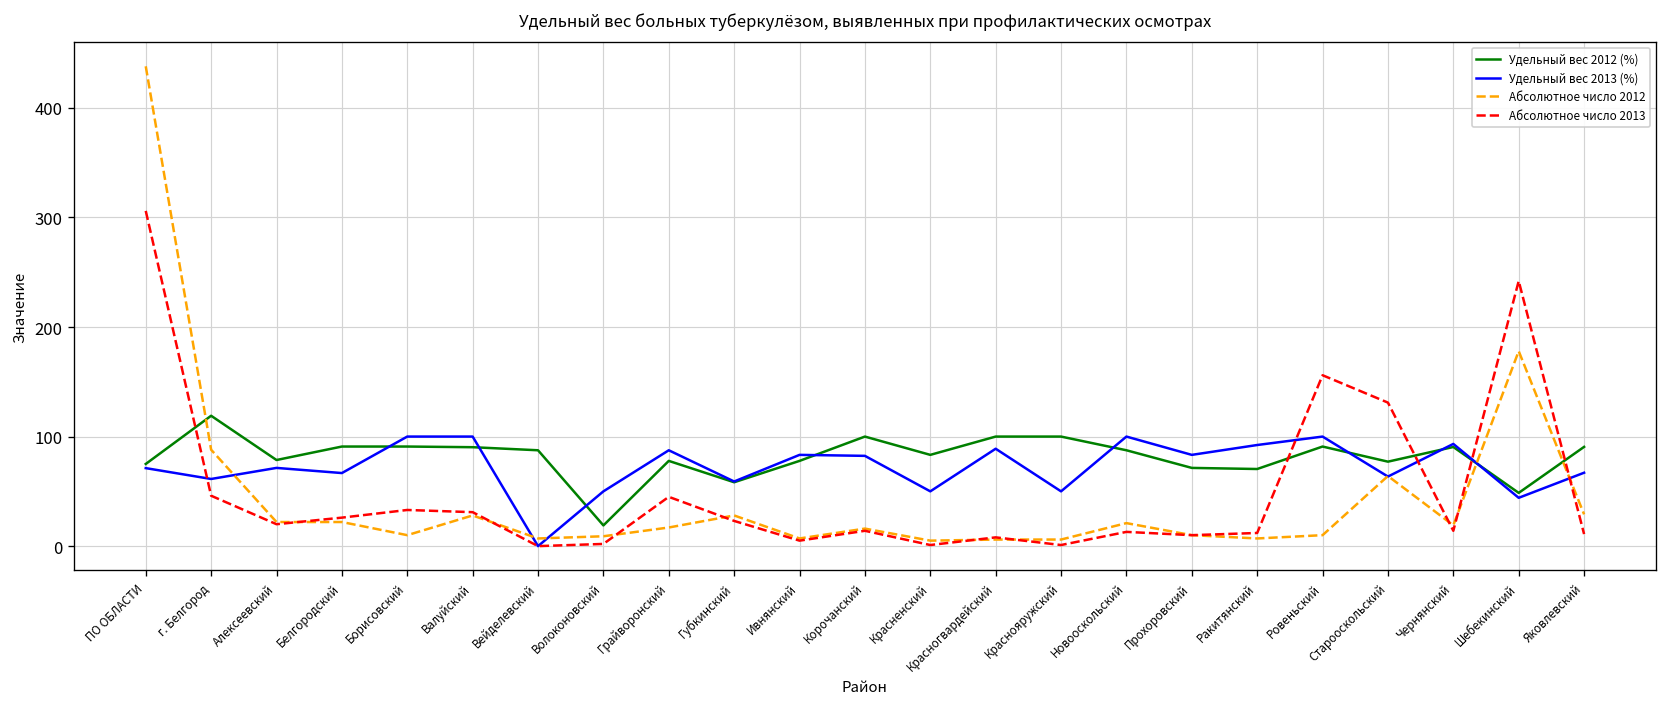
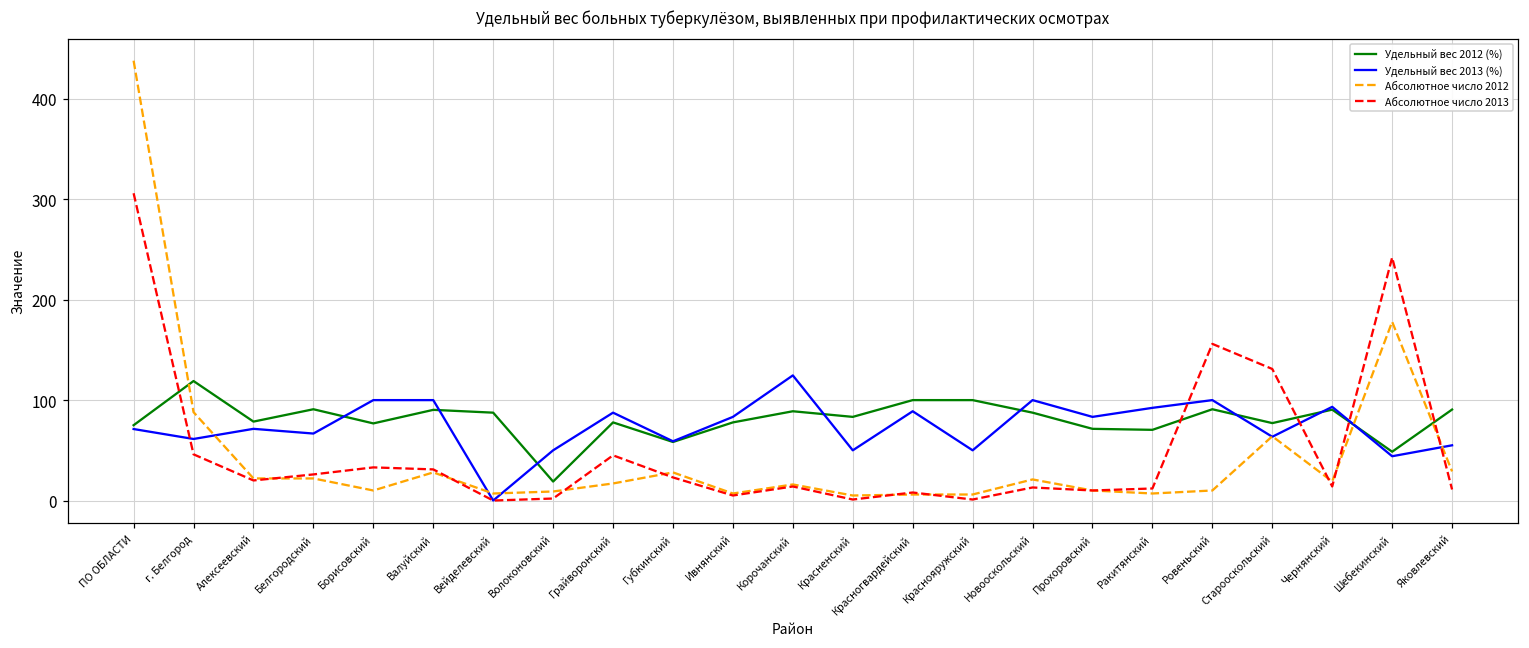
  {
    "Удельный вес 2012 (%)": {
      "ПО ОБЛАСТИ": 80,
      "г. Белгород": 120,
      "Алексеевский": 80,
      "Белгородский": 90,
-     "Борисовский": 90,
+     "Борисовский": 80,
      "Валуйский": 90,
      "Вейделевский": 90,
      "Волоконовский": 20,
      "Грайворонский": 80,
      "Ивнянский": 80,
-     "Корочанский": 100,
+     "Корочанский": 90,
      "Красненский": 80,
      "Красногвардейский": 100,
      "Краснояружский": 100,
      "Новооскольский": 90,
      "Прохоровский": 70,
      "Ракитянский": 70,
      "Ровеньский": 90,
      "Старооскольский": 80,
      "Шебекинский": 50,
      "Яковлевский": 90
    },
    "Удельный вес 2013 (%)": {
      "ПО ОБЛАСТИ": 70,
      "г. Белгород": 60,
      "Алексеевский": 70,
      "Белгородский": 70,
      "Борисовский": 100,
      "Валуйский": 100,
      "Волоконовский": 50,
      "Грайворонский": 90,
      "Ивнянский": 80,
-     "Корочанский": 80,
+     "Корочанский": 120,
      "Красненский": 50,
      "Красногвардейский": 90,
      "Краснояружский": 50,
      "Новооскольский": 100,
      "Прохоровский": 80,
      "Ракитянский": 90,
      "Ровеньский": 100,
      "Шебекинский": 40,
-     "Яковлевский": 70
+     "Яковлевский": 60
    },
    "Абсолютное число 2012": {
      "ПО ОБЛАСТИ": 440,
      "г. Белгород": 90,
      "Белгородский": 20,
      "Борисовский": 10,
      "Валуйский": 30,
      "Вейделевский": 10,
      "Волоконовский": 10,
      "Грайворонский": 20,
      "Губкинский": 30,
      "Красненский": 10,
      "Краснояружский": 10,
      "Новооскольский": 20,
      "Ракитянский": 10,
      "Ровеньский": 10,
      "Чернянский": 20,
      "Шебекинский": 180,
      "Яковлевский": 30
    },
    "Абсолютное число 2013": {
      "ПО ОБЛАСТИ": 310,
      "г. Белгород": 50,
      "Белгородский": 30,
      "Борисовский": 30,
      "Валуйский": 30,
      "Волоконовский": 0,
      "Грайворонский": 50,
      "Губкинский": 20,
      "Красненский": 0,
      "Краснояружский": 0,
      "Новооскольский": 10,
      "Ракитянский": 10,
      "Ровеньский": 160,
      "Старооскольский": 130,
      "Чернянский": 10,
      "Шебекинский": 240,
      "Яковлевский": 10
    }
  }
